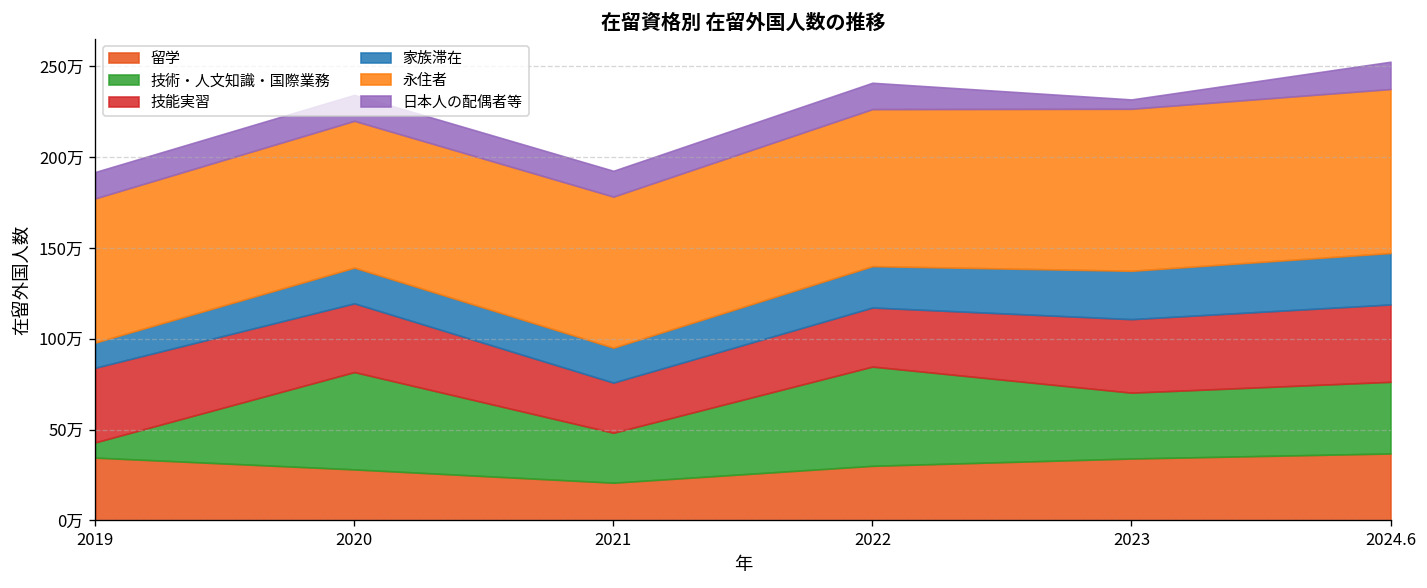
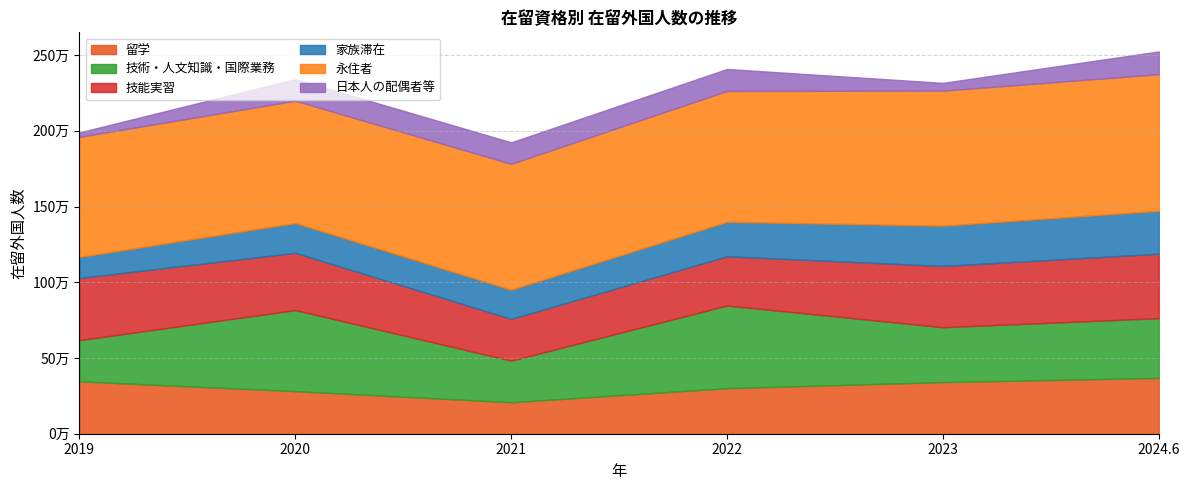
  {
    "技術・人文知識・国際業務": {
-     "2019": "8万",
+     "2019": "27万",
      "2020": "54万",
      "2021": "27万",
      "2022": "55万",
      "2023": "36万",
      "2024.6": "39万"
    },
    "家族滞在": {
      "2019": "14万",
      "2020": "20万",
      "2021": "19万",
      "2022": "23万",
      "2023": "27万",
      "2024.6": "28万"
    },
    "日本人の配偶者等": {
-     "2019": "15万",
+     "2019": "3万",
      "2021": "14万",
      "2022": "14万",
      "2023": "5万",
      "2024.6": "15万"
    }
  }
